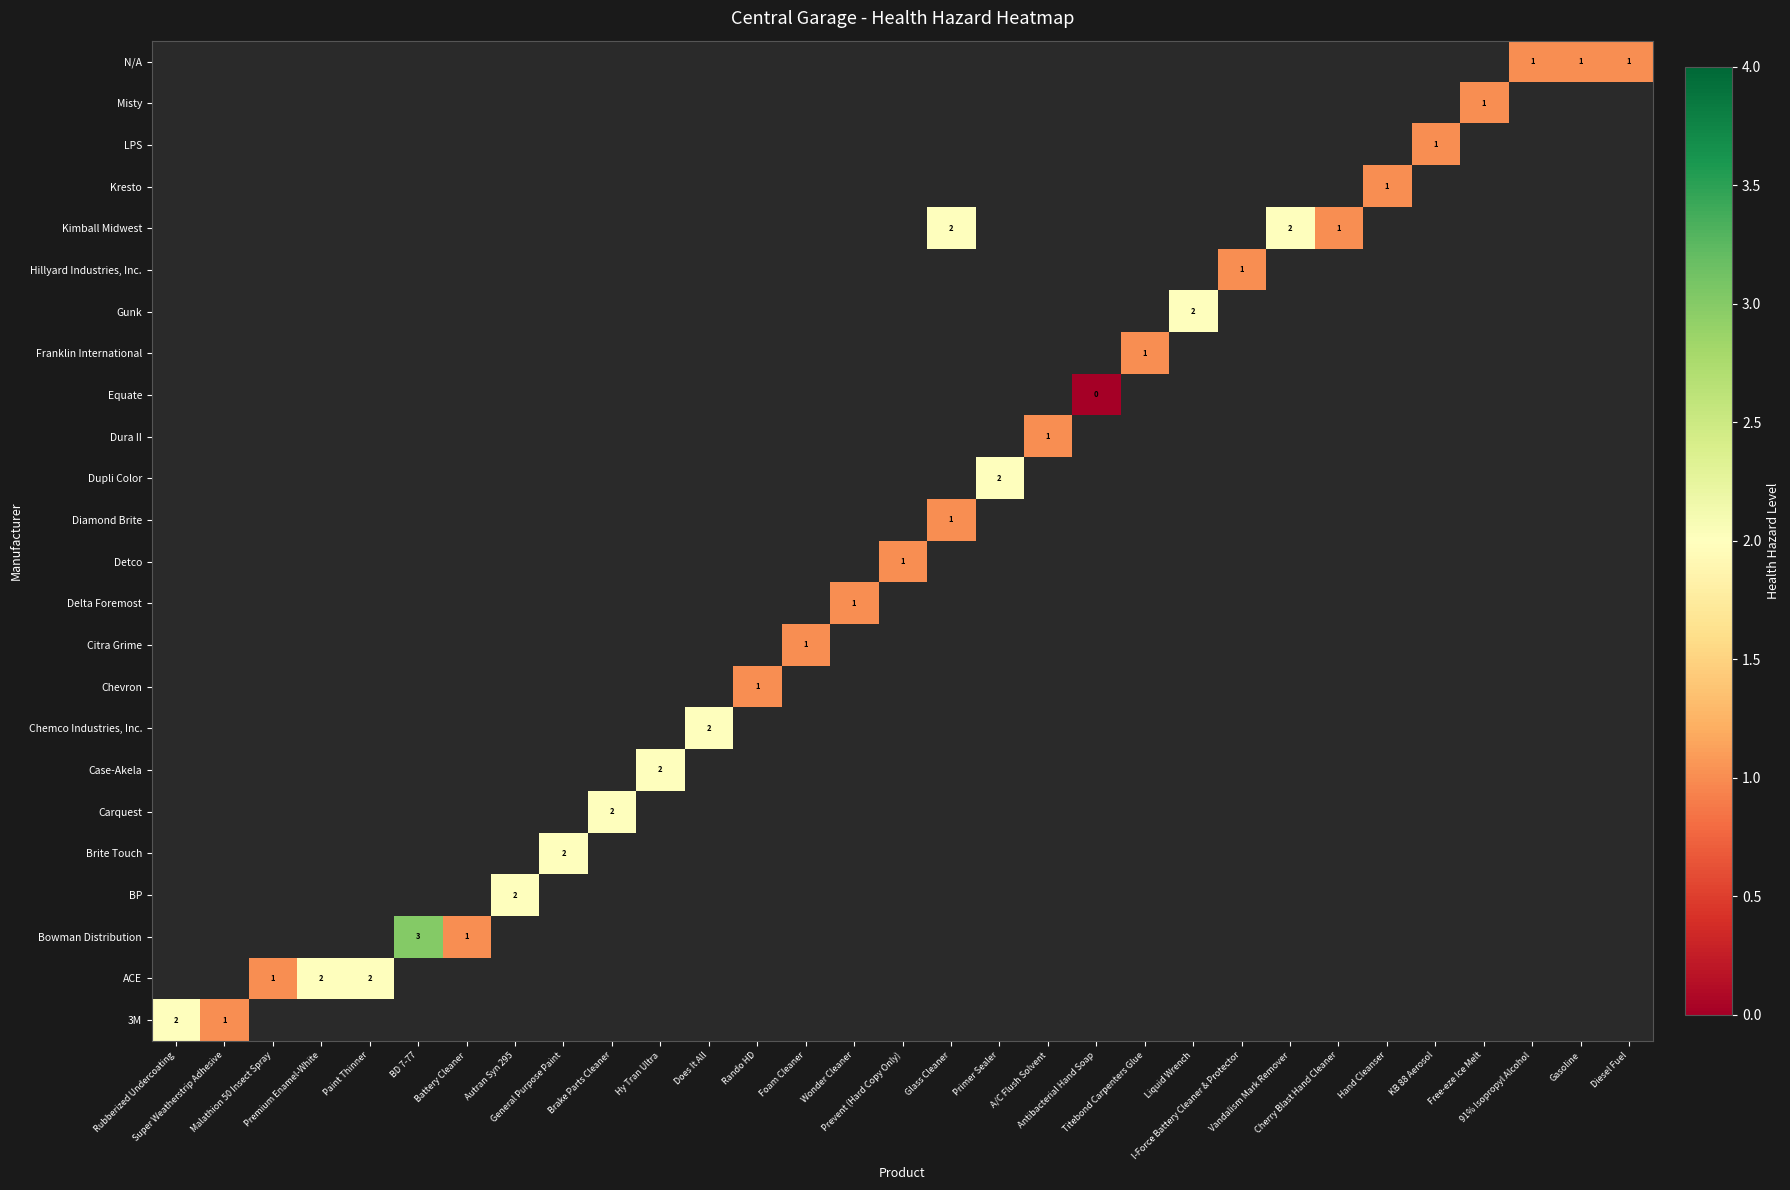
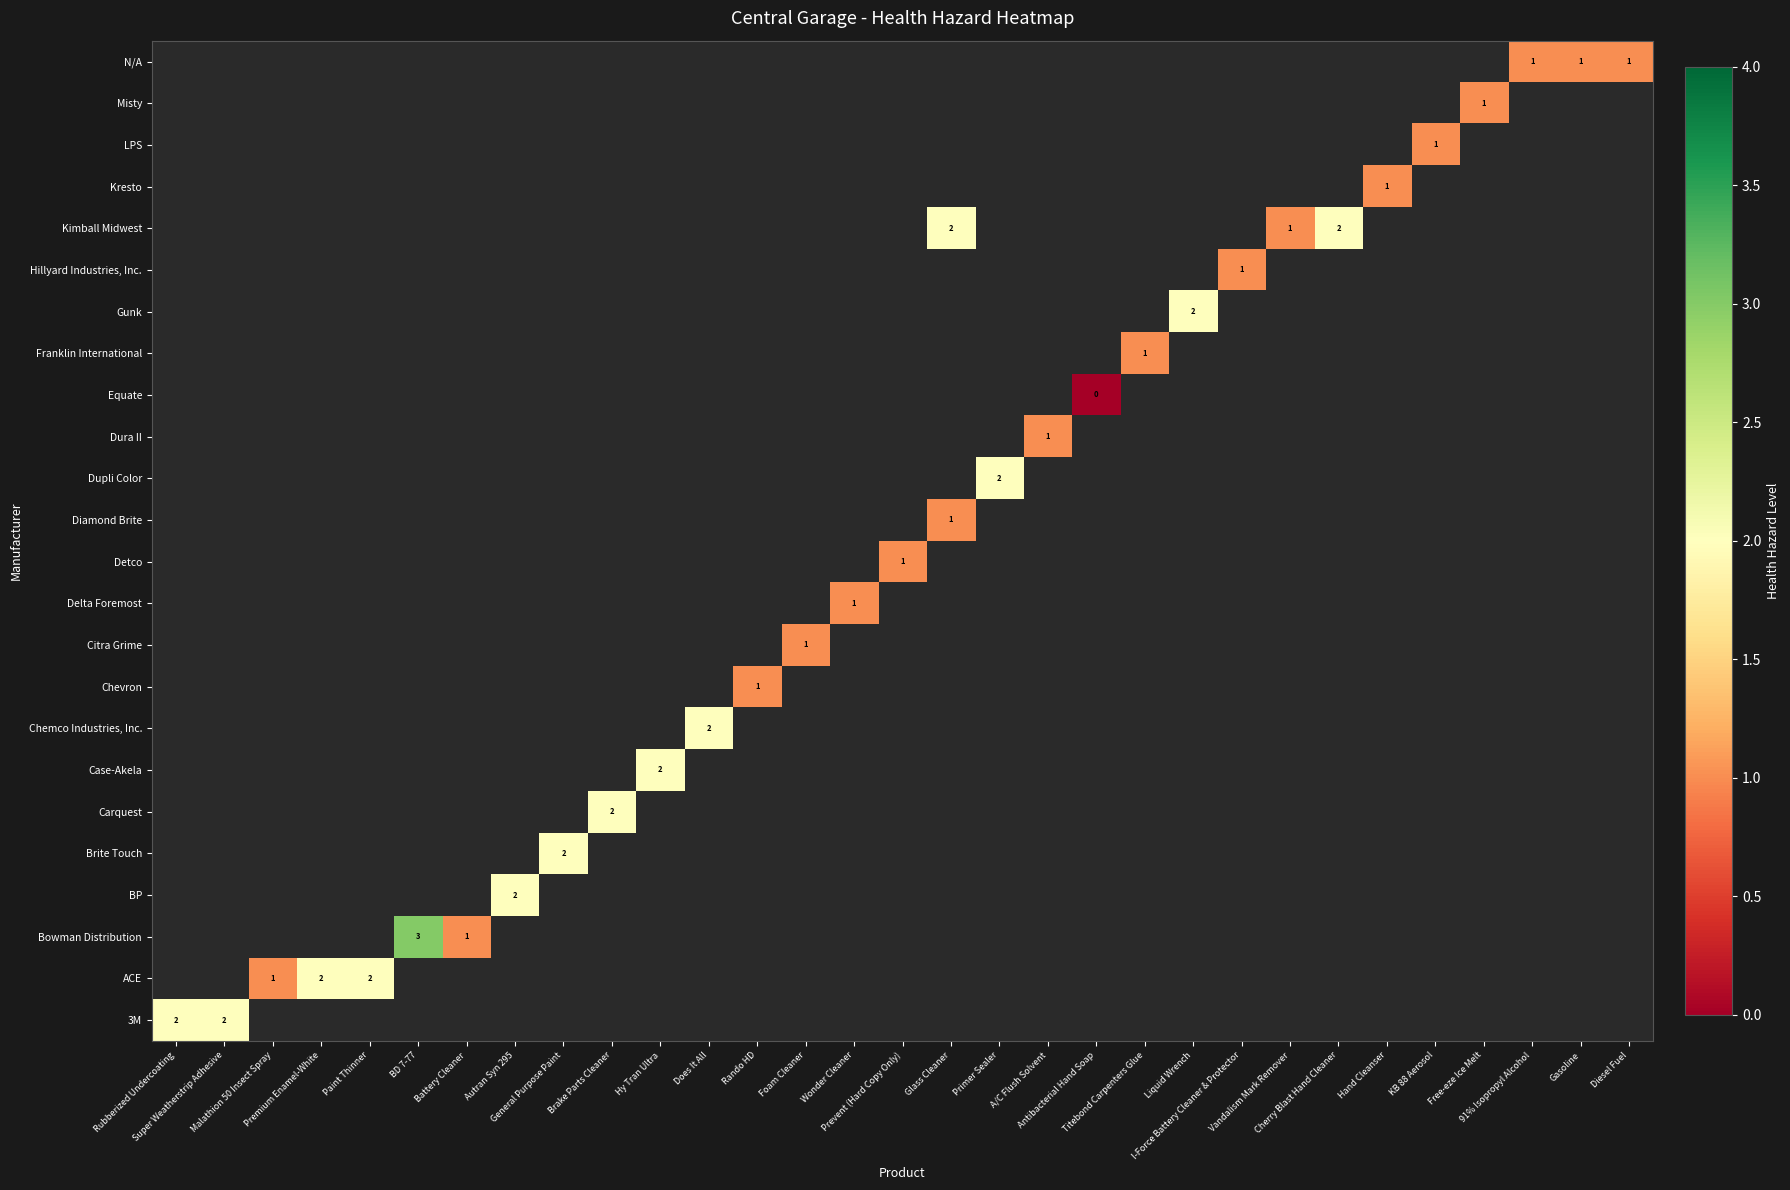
  {
    "N/A": {
      "91% Isopropyl Alcohol": 1,
      "Gasoline": 1,
      "Diesel Fuel": 1
    },
    "Misty": {
      "Free-eze Ice Melt": 1
    },
    "LPS": {
      "KB 88 Aerosol": 1
    },
    "Kresto": {
      "Hand Cleanser": 1
    },
    "Kimball Midwest": {
      "Glass Cleaner": 2,
-     "Vandalism Mark Remover": 2,
-     "Cherry Blast Hand Cleaner": 1
+     "Vandalism Mark Remover": 1,
+     "Cherry Blast Hand Cleaner": 2
    },
    "Hillyard Industries, Inc.": {
      "I-Force Battery Cleaner & Protector": 1
    },
    "Gunk": {
      "Liquid Wrench": 2
    },
    "Franklin International": {
      "Titebond Carpenters Glue": 1
    },
    "Equate": {
      "Antibacterial Hand Soap": 0
    },
    "Dura II": {
      "A/C Flush Solvent": 1
    },
    "Dupli Color": {
      "Primer Sealer": 2
    },
    "Diamond Brite": {
      "Glass Cleaner": 1
    },
    "Detco": {
      "Prevent (Hard Copy Only)": 1
    },
    "Delta Foremost": {
      "Wonder Cleaner": 1
    },
    "Citra Grime": {
      "Foam Cleaner": 1
    },
    "Chevron": {
      "Rando HD": 1
    },
    "Chemco Industries, Inc.": {
      "Does It All": 2
    },
    "Case-Akela": {
      "Hy Tran Ultra": 2
    },
    "Carquest": {
      "Brake Parts Cleaner": 2
    },
    "Brite Touch": {
      "General Purpose Paint": 2
    },
    "BP": {
      "Autran Syn 295": 2
    },
    "Bowman Distribution": {
      "BD 7-77": 3,
      "Battery Cleaner": 1
    },
    "ACE": {
      "Malathion 50 Insect Spray": 1,
      "Premium Enamel-White": 2,
      "Paint Thinner": 2
    },
    "3M": {
      "Rubberized Undercoating": 2,
-     "Super Weatherstrip Adhesive": 1
+     "Super Weatherstrip Adhesive": 2
    }
  }
